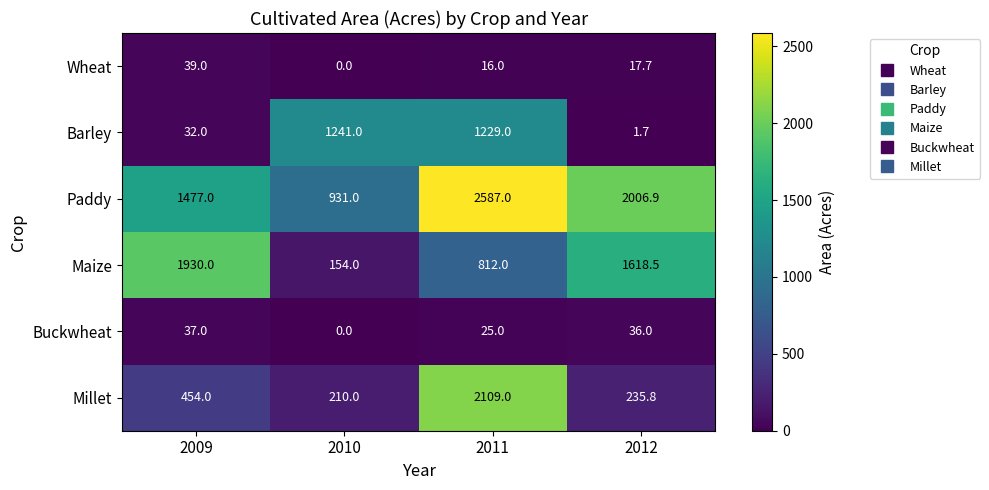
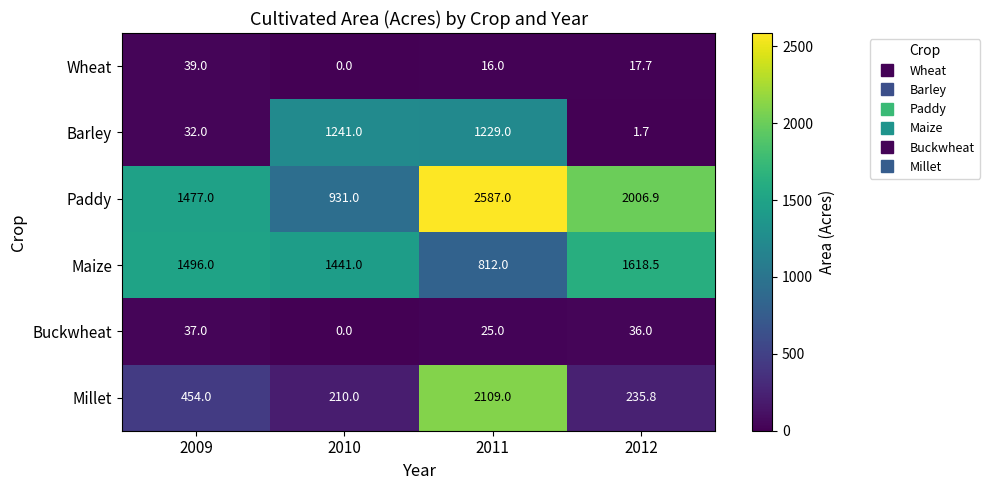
  {
    "Wheat": {
      "2009": 39.0,
      "2010": 0.0,
      "2011": 16.0,
      "2012": 17.7
    },
    "Barley": {
      "2009": 32.0,
      "2010": 1241.0,
      "2011": 1229.0,
      "2012": 1.7
    },
    "Paddy": {
      "2009": 1477.0,
      "2010": 931.0,
      "2011": 2587.0,
      "2012": 2006.9
    },
    "Maize": {
-     "2009": 1930.0,
-     "2010": 154.0,
+     "2009": 1496.0,
+     "2010": 1441.0,
      "2011": 812.0,
      "2012": 1618.5
    },
    "Buckwheat": {
      "2009": 37.0,
      "2010": 0.0,
      "2011": 25.0,
      "2012": 36.0
    },
    "Millet": {
      "2009": 454.0,
      "2010": 210.0,
      "2011": 2109.0,
      "2012": 235.8
    }
  }
